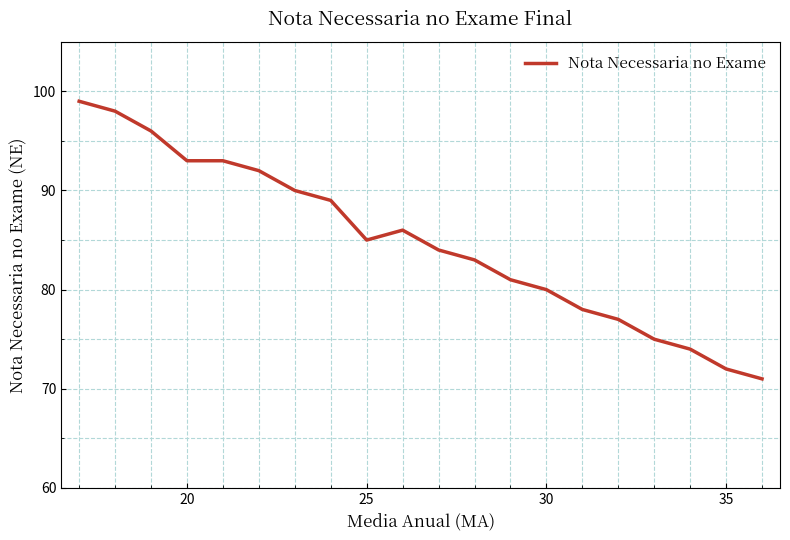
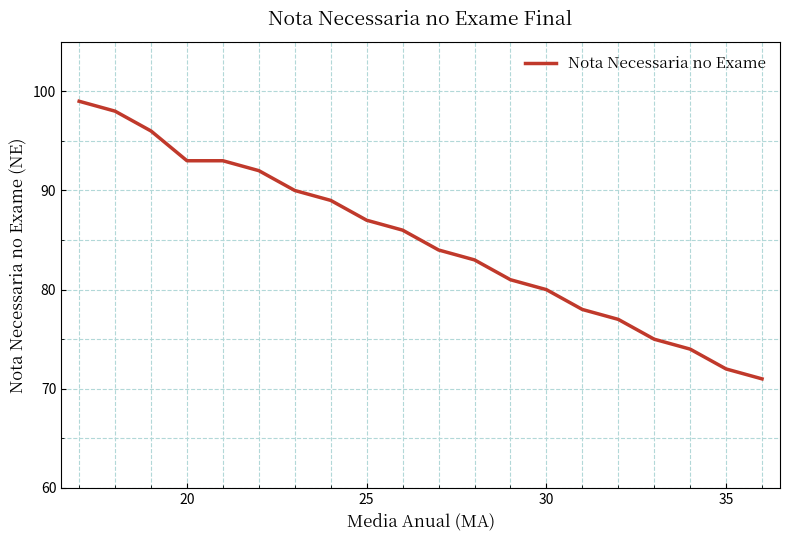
  {
    "20": 93,
-   "25": 85,
+   "25": 87,
    "30": 80,
    "35": 72
  }
